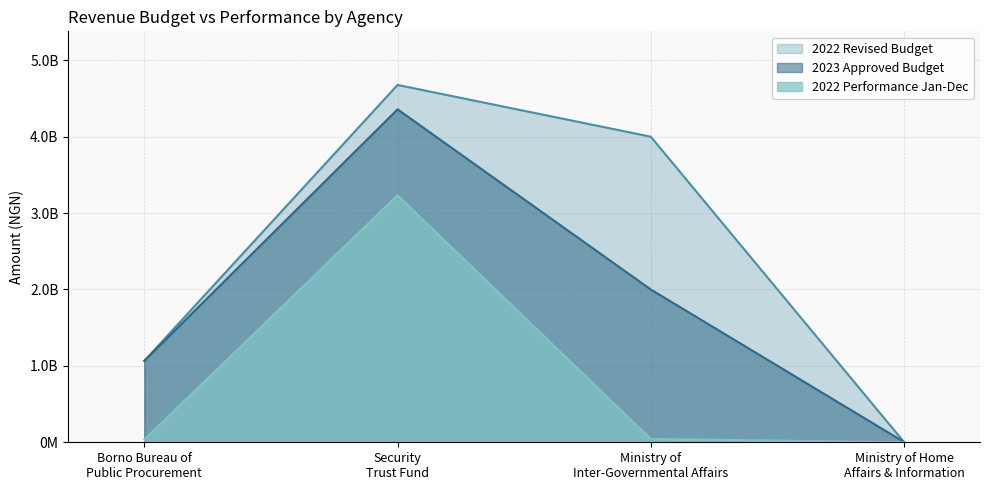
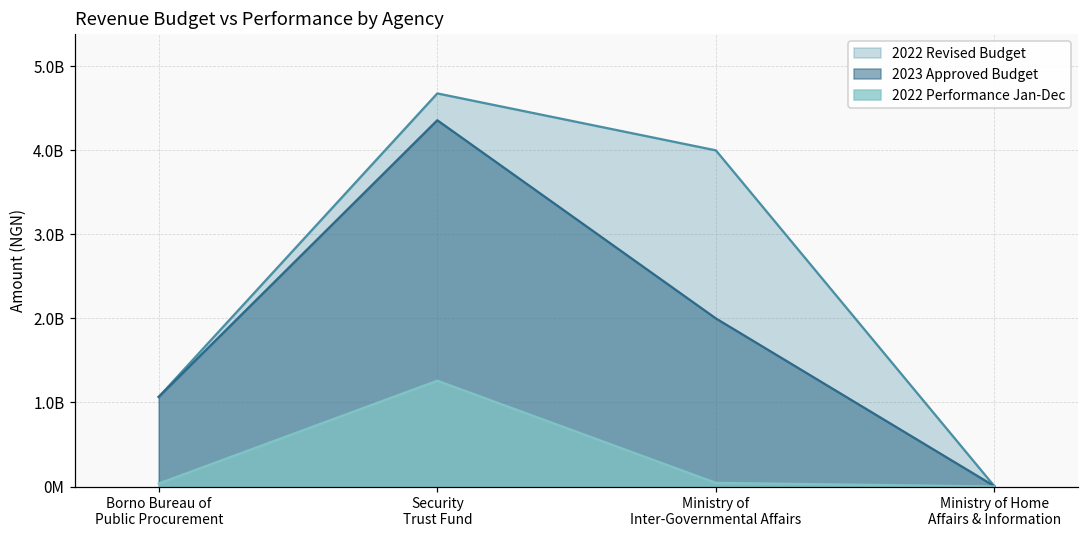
  {
    "2022 Performance Jan-Dec": {
      "Borno Bureau of Public Procurement": 0,
-     "Security Trust Fund": 3200000000,
+     "Security Trust Fund": 1300000000,
      "Ministry of Inter-Governmental Affairs": 0
    }
  }
